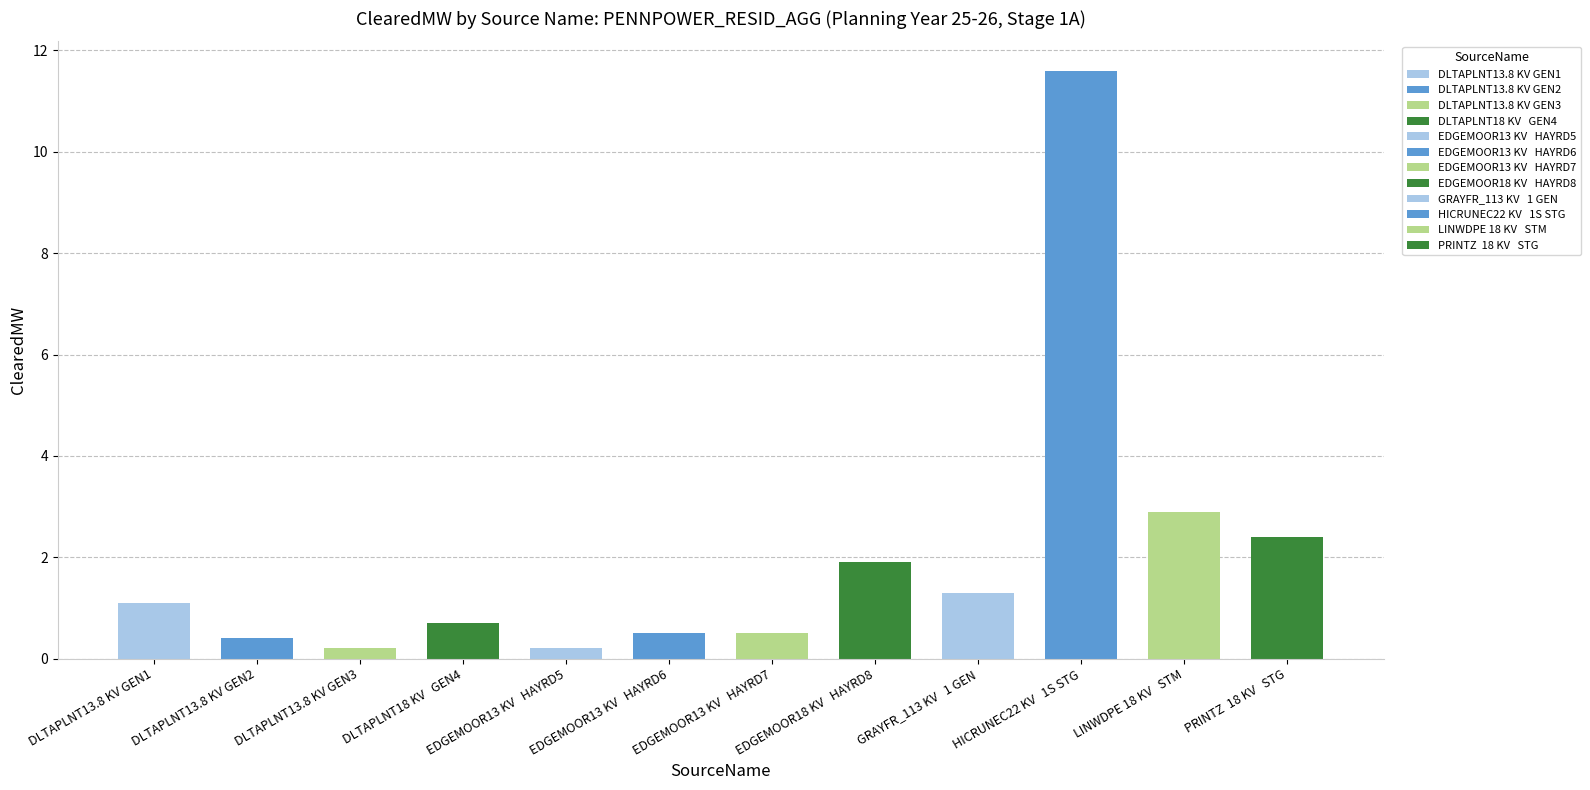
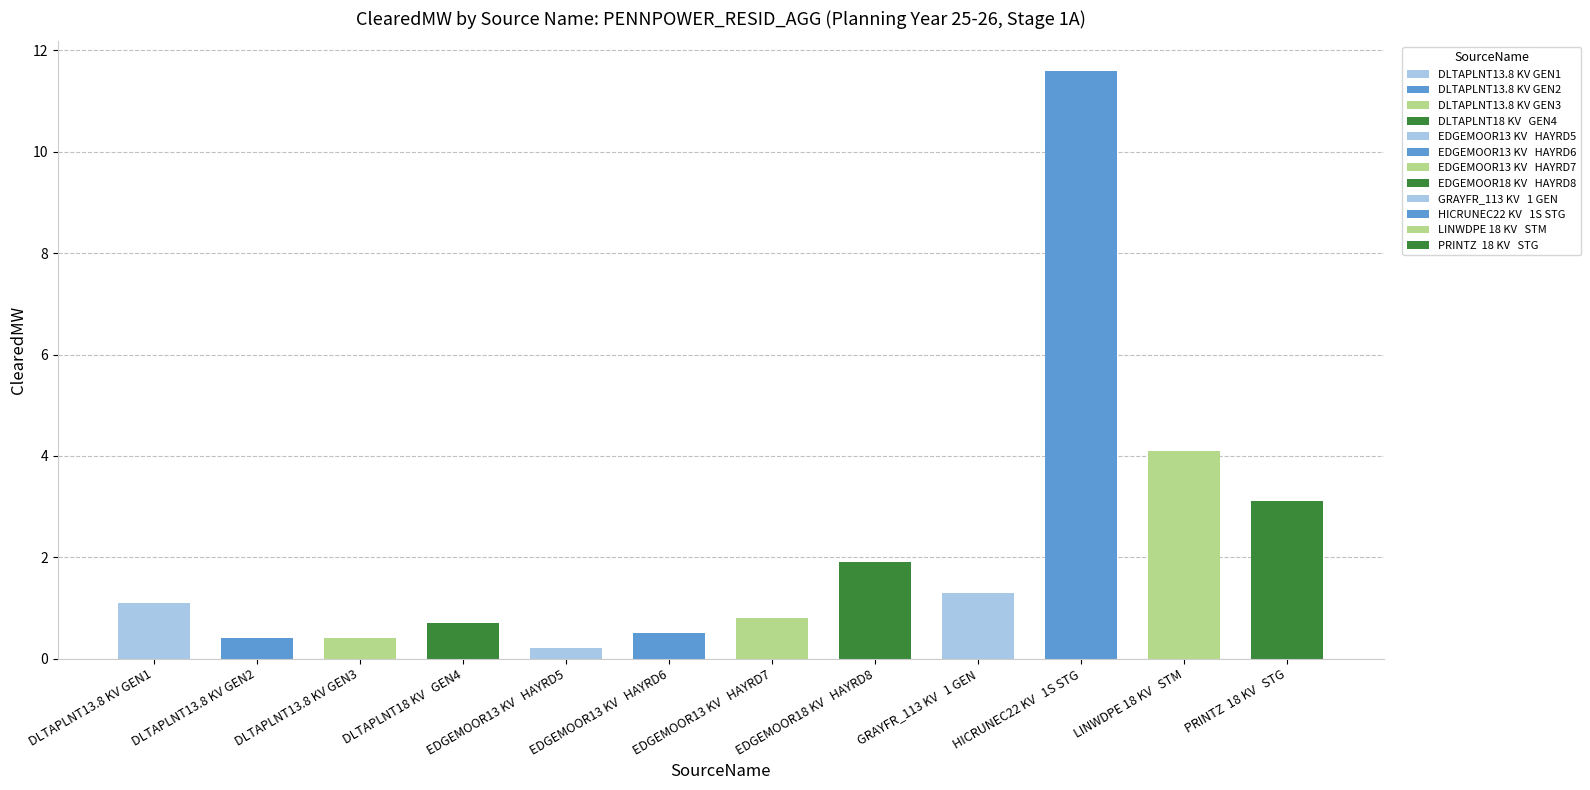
  {
    "DLTAPLNT13.8 KV GEN1": 1.1,
    "DLTAPLNT13.8 KV GEN2": 0.4,
-   "DLTAPLNT13.8 KV GEN3": 0.2,
+   "DLTAPLNT13.8 KV GEN3": 0.4,
    "DLTAPLNT18 KV GEN4": 0.7,
    "EDGEMOOR13 KV HAYRD5": 0.2,
    "EDGEMOOR13 KV HAYRD6": 0.5,
-   "EDGEMOOR13 KV HAYRD7": 0.5,
+   "EDGEMOOR13 KV HAYRD7": 0.8,
    "EDGEMOOR18 KV HAYRD8": 1.9,
    "GRAYFR_113 KV 1 GEN": 1.3,
    "HICRUNEC22 KV 1S STG": 11.6,
-   "LINWDPE 18 KV STM": 2.9,
-   "PRINTZ 18 KV STG": 2.4
+   "LINWDPE 18 KV STM": 4.1,
+   "PRINTZ 18 KV STG": 3.1
  }
